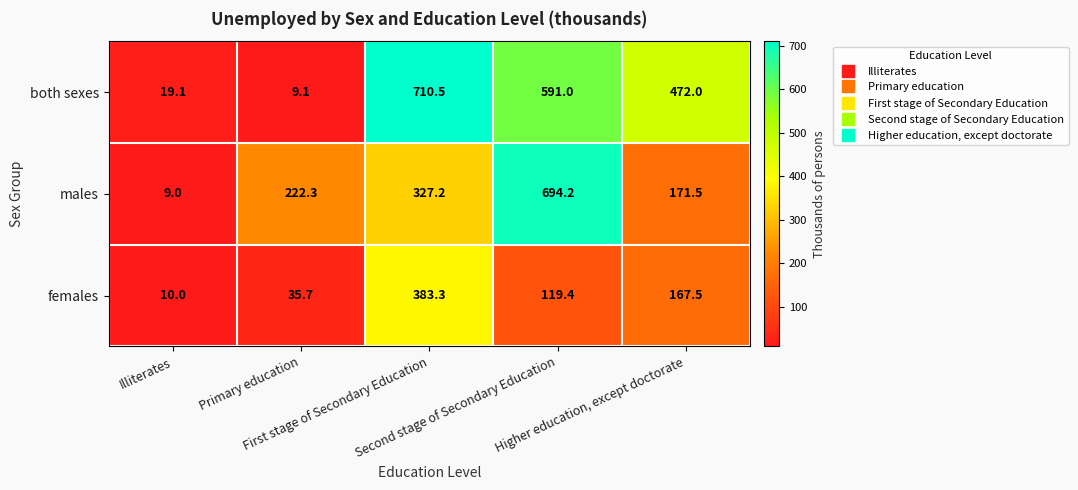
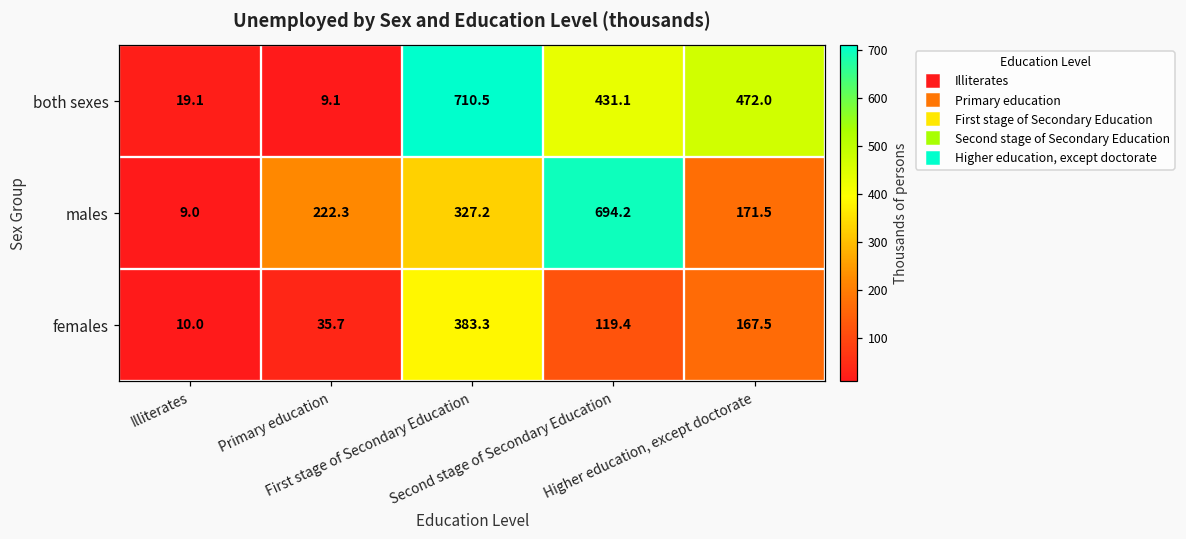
  {
    "both sexes": {
      "Illiterates": 19.1,
      "Primary education": 9.1,
      "First stage of Secondary Education": 710.5,
-     "Second stage of Secondary Education": 591.0,
+     "Second stage of Secondary Education": 431.1,
      "Higher education, except doctorate": 472.0
    },
    "males": {
      "Illiterates": 9.0,
      "Primary education": 222.3,
      "First stage of Secondary Education": 327.2,
      "Second stage of Secondary Education": 694.2,
      "Higher education, except doctorate": 171.5
    },
    "females": {
      "Illiterates": 10.0,
      "Primary education": 35.7,
      "First stage of Secondary Education": 383.3,
      "Second stage of Secondary Education": 119.4,
      "Higher education, except doctorate": 167.5
    }
  }
